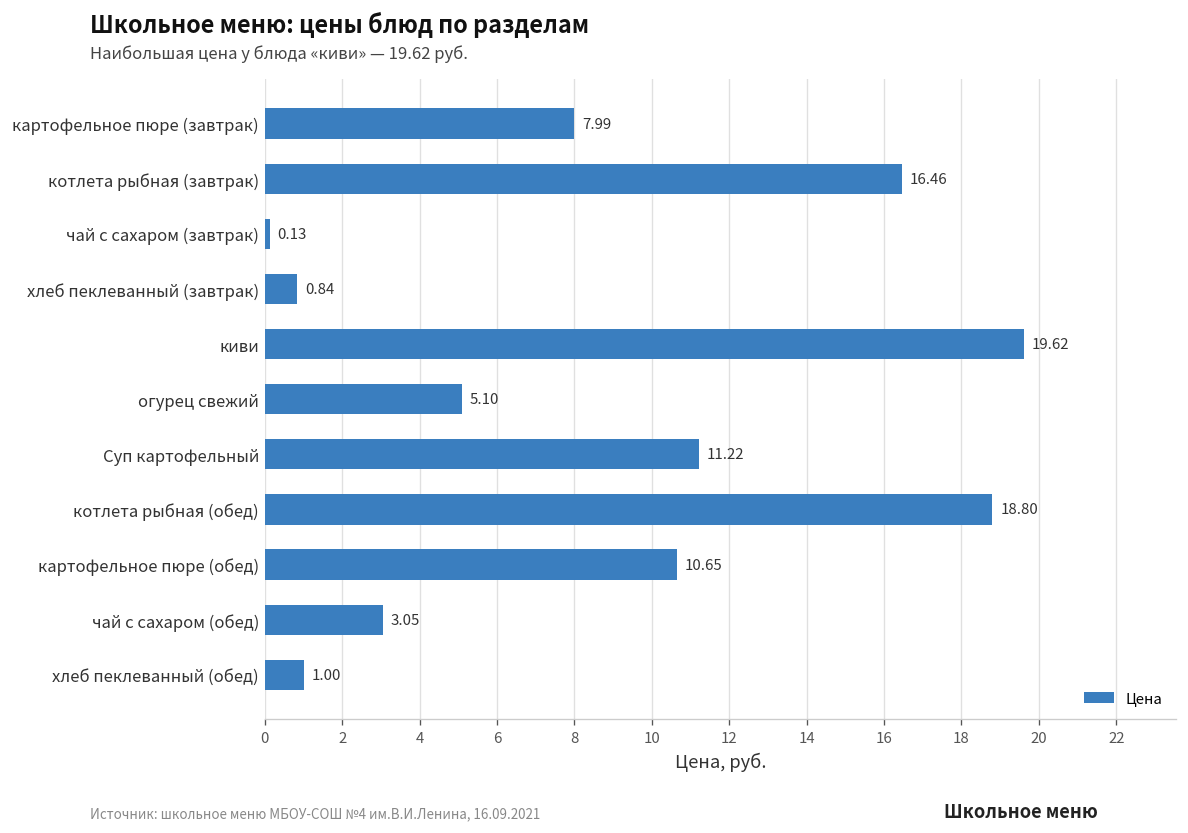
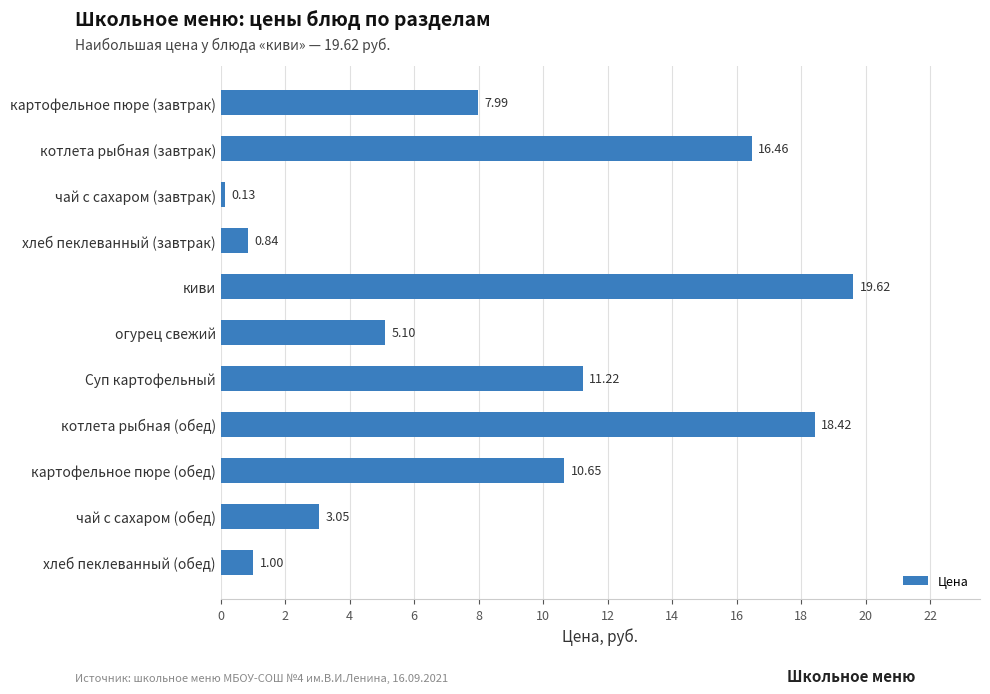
  {
    "картофельное пюре (завтрак)": 7.99,
    "котлета рыбная (завтрак)": 16.46,
    "чай с сахаром (завтрак)": 0.13,
    "хлеб пеклеванный (завтрак)": 0.84,
    "киви": 19.62,
    "огурец свежий": 5.10,
    "Суп картофельный": 11.22,
-   "котлета рыбная (обед)": 18.80,
+   "котлета рыбная (обед)": 18.42,
    "картофельное пюре (обед)": 10.65,
    "чай с сахаром (обед)": 3.05,
    "хлеб пеклеванный (обед)": 1.00
  }
